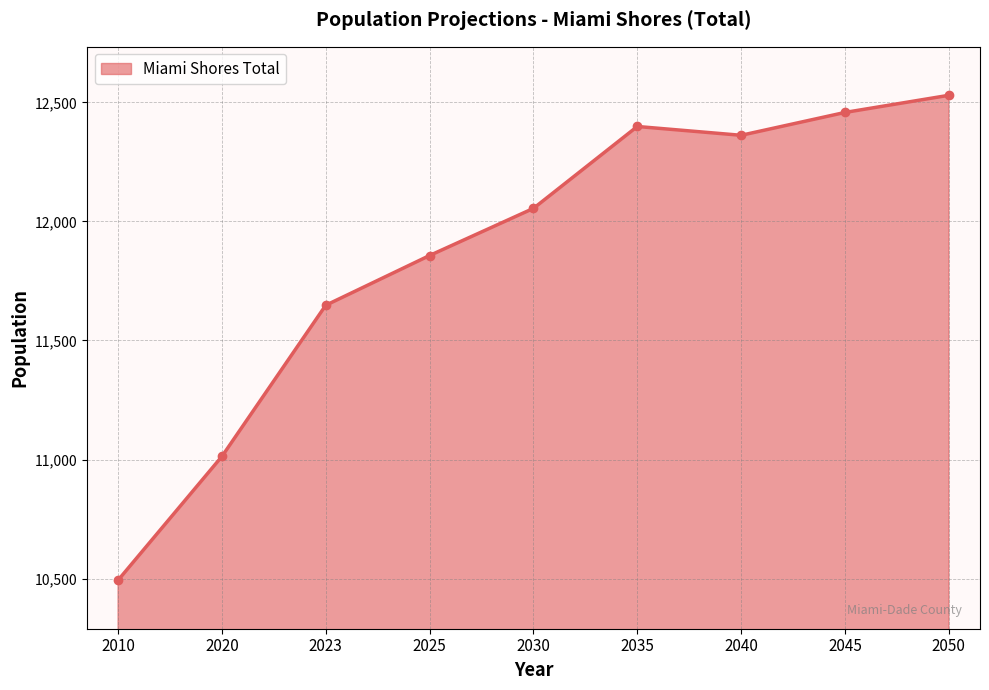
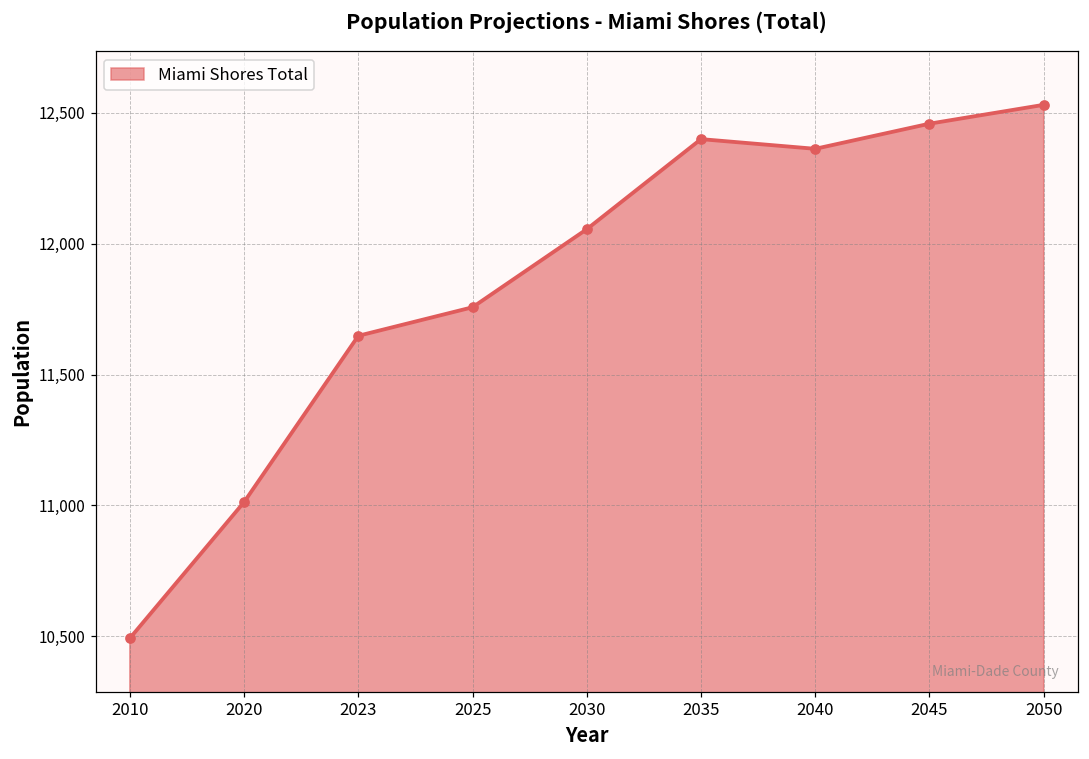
  {
    "2010": "10,490",
    "2020": "11,010",
    "2023": "11,650",
-   "2025": "11,860",
+   "2025": "11,760",
    "2030": "12,060",
    "2035": "12,400",
    "2040": "12,360",
    "2045": "12,460",
    "2050": "12,530"
  }
